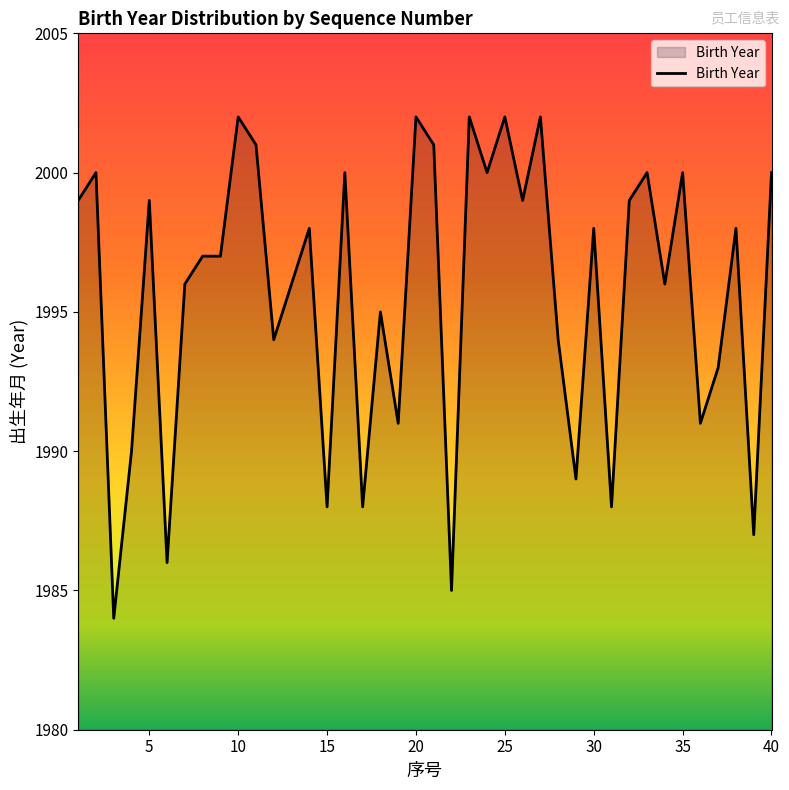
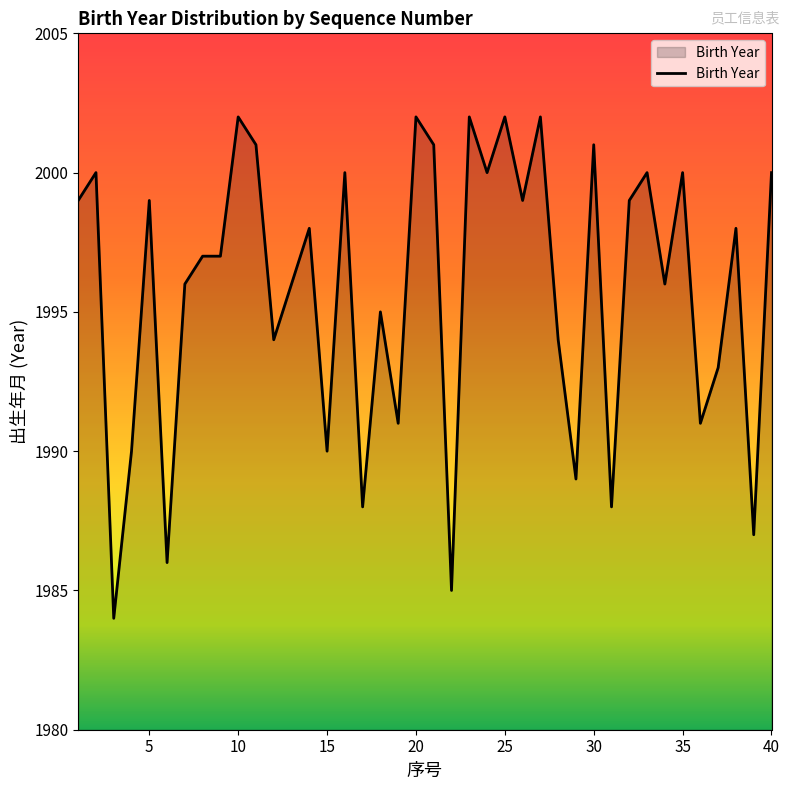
  {
    "5": 1999,
    "10": 2002,
-   "15": 1988,
+   "15": 1990,
    "20": 2002,
    "25": 2002,
-   "30": 1998,
+   "30": 2001,
    "35": 2000,
    "40": 2000
  }
